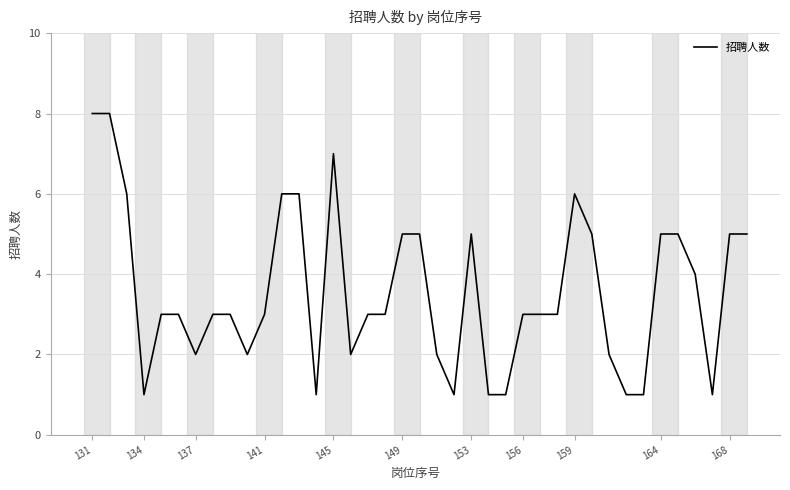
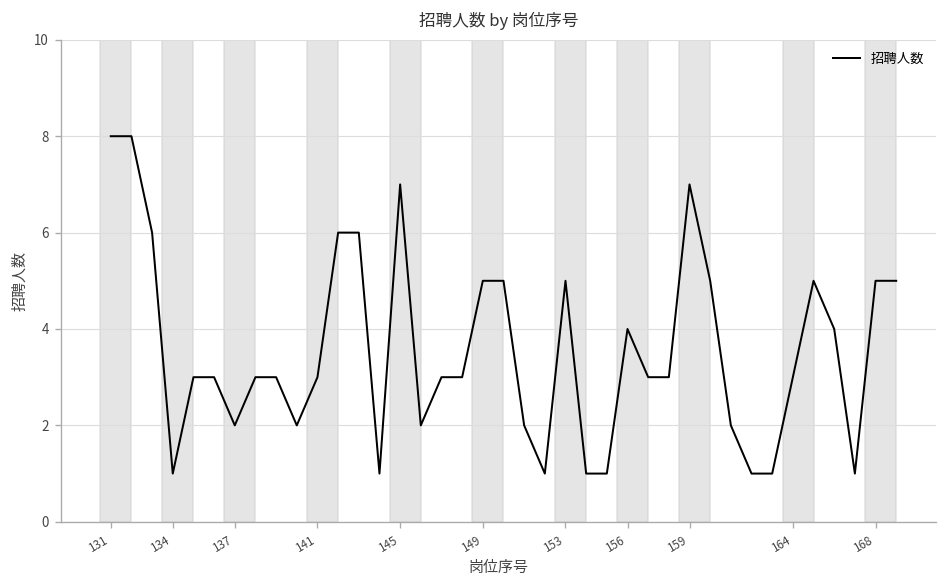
  {
    "131": 8,
    "134": 1,
    "137": 2,
    "141": 3,
    "145": 7,
    "149": 5,
    "153": 5,
-   "156": 3,
-   "159": 6,
-   "164": 5,
+   "156": 4,
+   "159": 7,
+   "164": 3,
    "168": 5
  }
